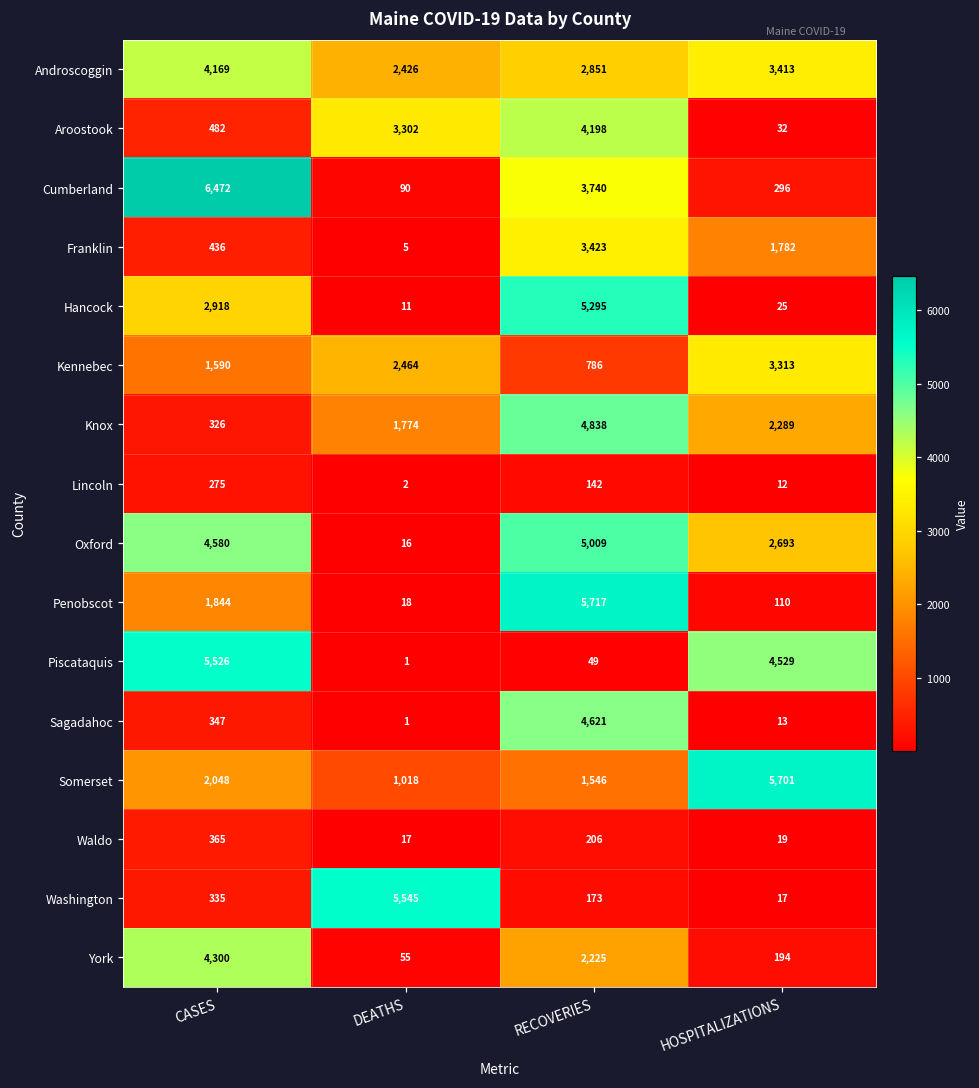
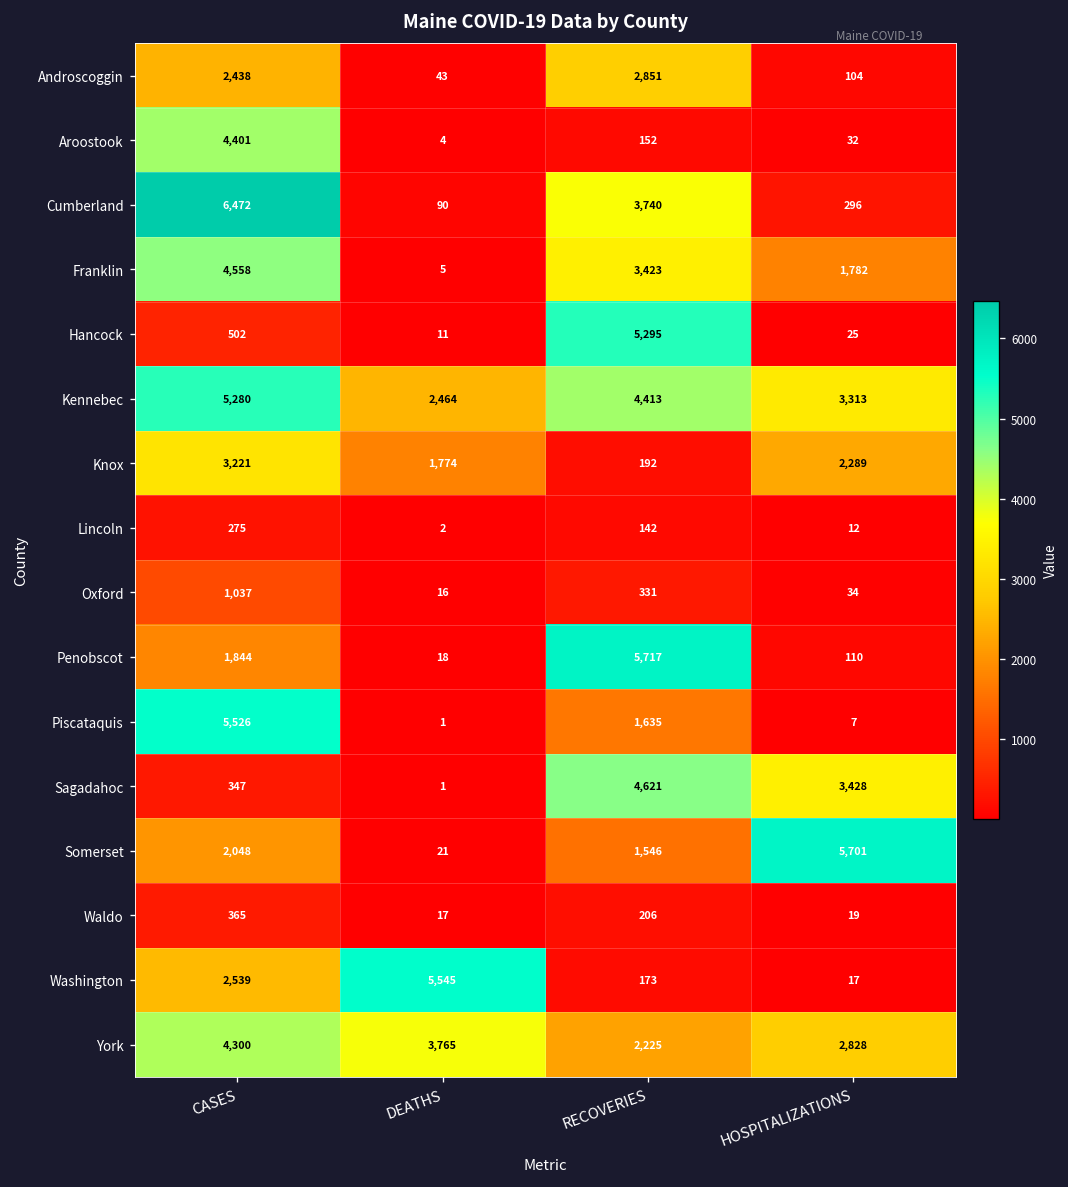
  {
    "Androscoggin": {
-     "CASES": "4,169",
-     "DEATHS": "2,426",
+     "CASES": "2,438",
+     "DEATHS": "43",
      "RECOVERIES": "2,851",
-     "HOSPITALIZATIONS": "3,413"
+     "HOSPITALIZATIONS": "104"
    },
    "Aroostook": {
-     "CASES": "482",
-     "DEATHS": "3,302",
-     "RECOVERIES": "4,198",
+     "CASES": "4,401",
+     "DEATHS": "4",
+     "RECOVERIES": "152",
      "HOSPITALIZATIONS": "32"
    },
    "Cumberland": {
      "CASES": "6,472",
      "DEATHS": "90",
      "RECOVERIES": "3,740",
      "HOSPITALIZATIONS": "296"
    },
    "Franklin": {
-     "CASES": "436",
+     "CASES": "4,558",
      "DEATHS": "5",
      "RECOVERIES": "3,423",
      "HOSPITALIZATIONS": "1,782"
    },
    "Hancock": {
-     "CASES": "2,918",
+     "CASES": "502",
      "DEATHS": "11",
      "RECOVERIES": "5,295",
      "HOSPITALIZATIONS": "25"
    },
    "Kennebec": {
-     "CASES": "1,590",
+     "CASES": "5,280",
      "DEATHS": "2,464",
-     "RECOVERIES": "786",
+     "RECOVERIES": "4,413",
      "HOSPITALIZATIONS": "3,313"
    },
    "Knox": {
-     "CASES": "326",
+     "CASES": "3,221",
      "DEATHS": "1,774",
-     "RECOVERIES": "4,838",
+     "RECOVERIES": "192",
      "HOSPITALIZATIONS": "2,289"
    },
    "Lincoln": {
      "CASES": "275",
      "DEATHS": "2",
      "RECOVERIES": "142",
      "HOSPITALIZATIONS": "12"
    },
    "Oxford": {
-     "CASES": "4,580",
+     "CASES": "1,037",
      "DEATHS": "16",
-     "RECOVERIES": "5,009",
-     "HOSPITALIZATIONS": "2,693"
+     "RECOVERIES": "331",
+     "HOSPITALIZATIONS": "34"
    },
    "Penobscot": {
      "CASES": "1,844",
      "DEATHS": "18",
      "RECOVERIES": "5,717",
      "HOSPITALIZATIONS": "110"
    },
    "Piscataquis": {
      "CASES": "5,526",
      "DEATHS": "1",
-     "RECOVERIES": "49",
-     "HOSPITALIZATIONS": "4,529"
+     "RECOVERIES": "1,635",
+     "HOSPITALIZATIONS": "7"
    },
    "Sagadahoc": {
      "CASES": "347",
      "DEATHS": "1",
      "RECOVERIES": "4,621",
-     "HOSPITALIZATIONS": "13"
+     "HOSPITALIZATIONS": "3,428"
    },
    "Somerset": {
      "CASES": "2,048",
-     "DEATHS": "1,018",
+     "DEATHS": "21",
      "RECOVERIES": "1,546",
      "HOSPITALIZATIONS": "5,701"
    },
    "Waldo": {
      "CASES": "365",
      "DEATHS": "17",
      "RECOVERIES": "206",
      "HOSPITALIZATIONS": "19"
    },
    "Washington": {
-     "CASES": "335",
+     "CASES": "2,539",
      "DEATHS": "5,545",
      "RECOVERIES": "173",
      "HOSPITALIZATIONS": "17"
    },
    "York": {
      "CASES": "4,300",
-     "DEATHS": "55",
+     "DEATHS": "3,765",
      "RECOVERIES": "2,225",
-     "HOSPITALIZATIONS": "194"
+     "HOSPITALIZATIONS": "2,828"
    }
  }
